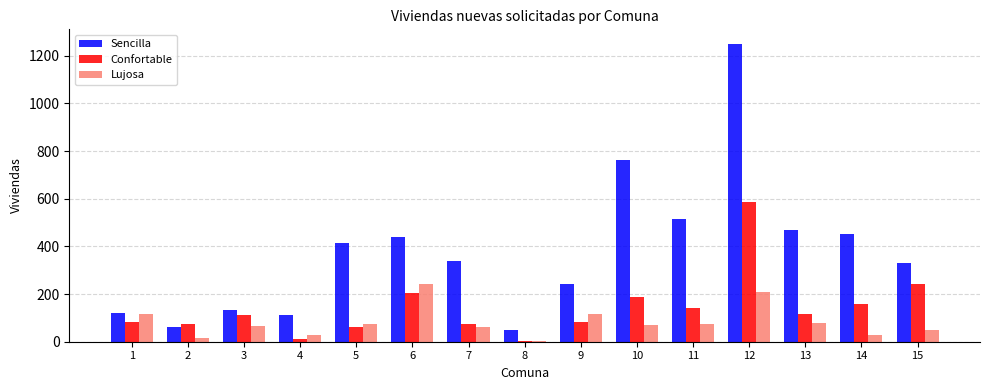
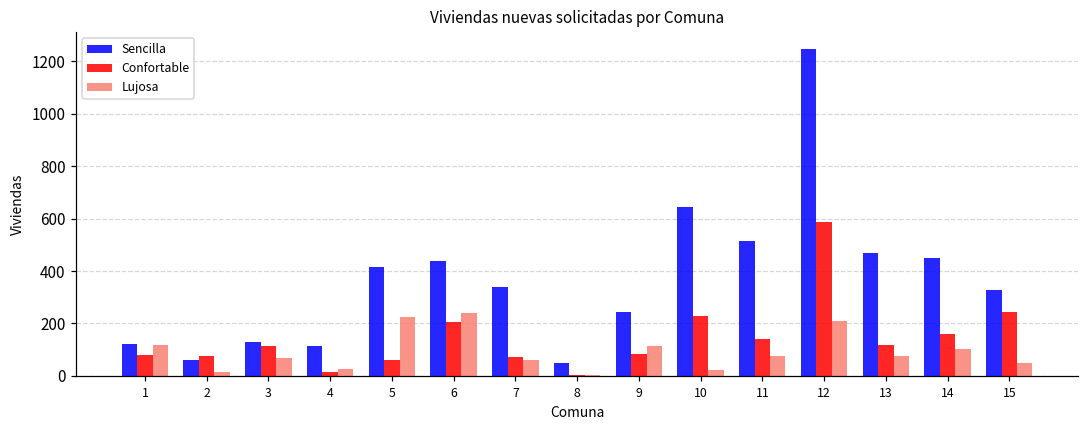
  {
    "Sencilla": {
      "1": 120,
      "2": 60,
      "3": 130,
      "4": 110,
      "5": 420,
      "6": 440,
      "7": 340,
      "8": 50,
      "9": 240,
-     "10": 760,
+     "10": 640,
      "11": 520,
      "12": 1250,
      "13": 470,
      "14": 450,
      "15": 330
    },
    "Confortable": {
      "1": 80,
      "2": 80,
      "3": 110,
      "4": 10,
      "5": 60,
      "6": 210,
      "7": 70,
      "9": 80,
-     "10": 190,
+     "10": 230,
      "11": 140,
      "12": 590,
      "13": 120,
      "14": 160,
      "15": 240
    },
    "Lujosa": {
      "1": 120,
      "2": 20,
      "3": 70,
      "4": 30,
-     "5": 70,
+     "5": 220,
      "6": 240,
      "7": 60,
      "9": 120,
-     "10": 70,
+     "10": 20,
      "11": 80,
      "12": 210,
      "13": 80,
-     "14": 30,
+     "14": 100,
      "15": 50
    }
  }
